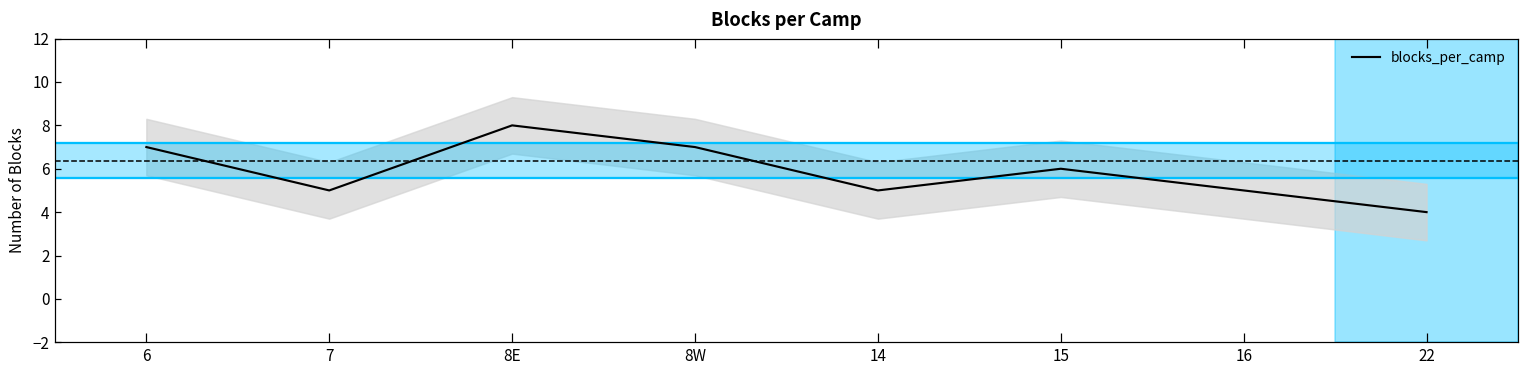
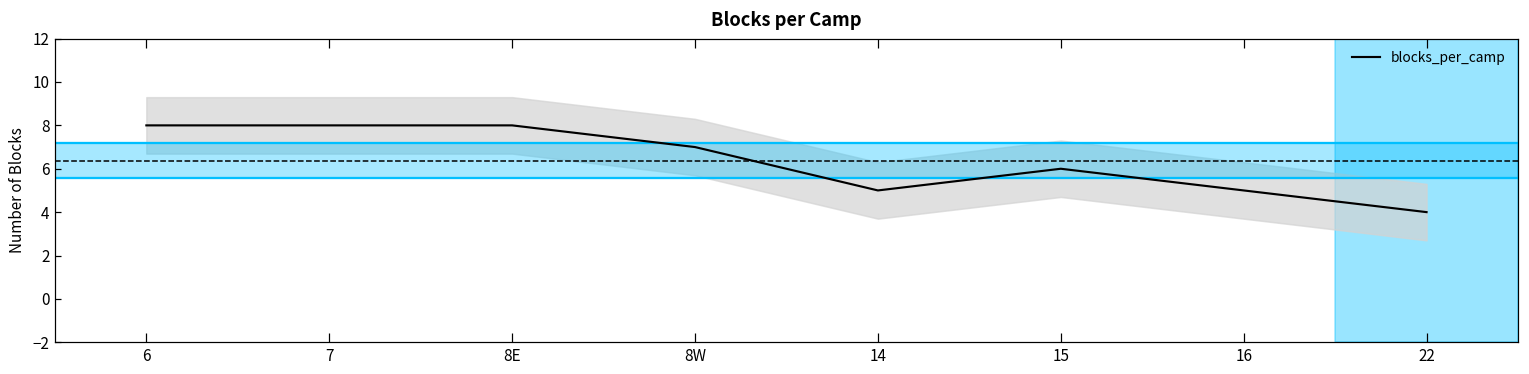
  {
    "blocks_per_camp": {
-     "6": 7,
-     "7": 5,
+     "6": 8,
+     "7": 8,
      "8E": 8,
      "8W": 7,
      "14": 5,
      "15": 6,
      "16": 5,
      "22": 4
    }
  }
